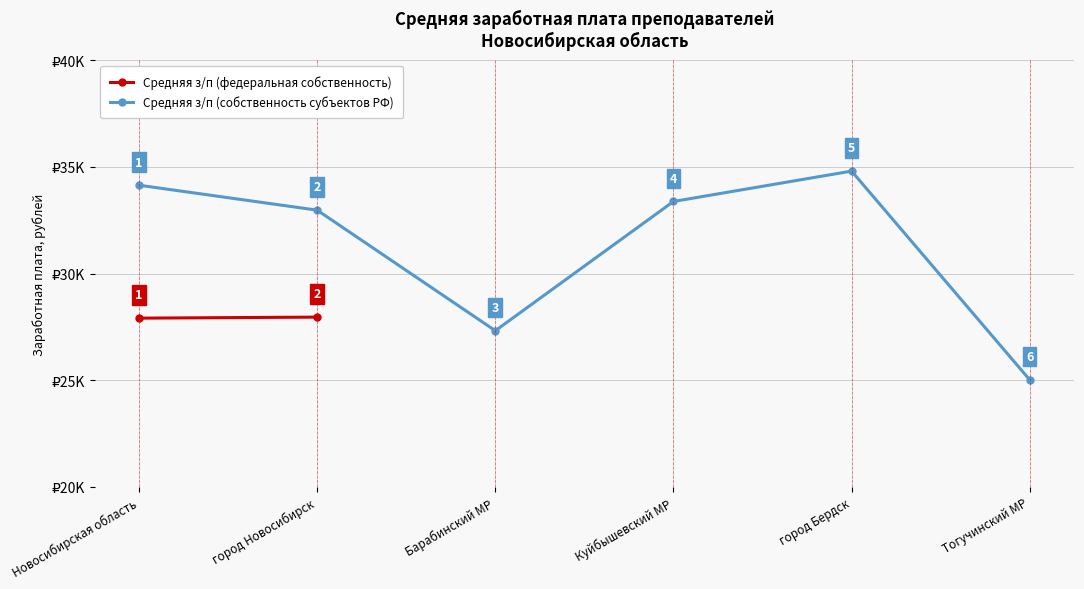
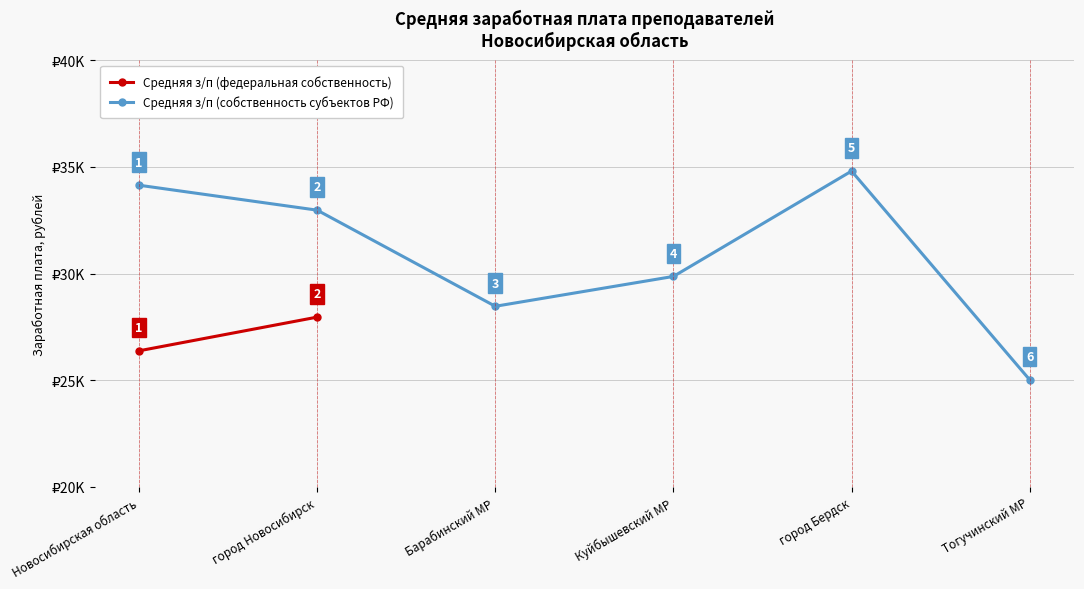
  {
    "Средняя з/п (федеральная собственность)": {
-     "Новосибирская область": "₽27900"
+     "Новосибирская область": "₽26400"
    },
    "Средняя з/п (собственность субъектов РФ)": {
-     "Барабинский МР": "₽27300",
-     "Куйбышевский МР": "₽33400"
+     "Барабинский МР": "₽28500",
+     "Куйбышевский МР": "₽29900"
    }
  }
